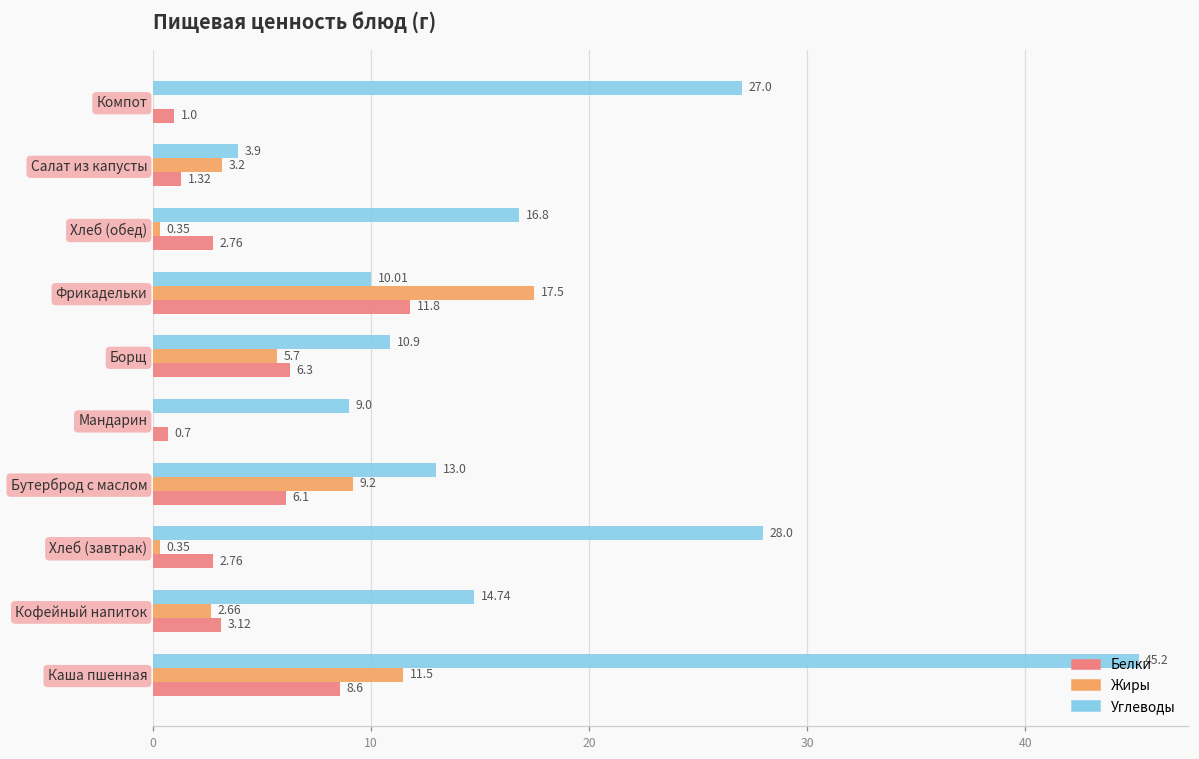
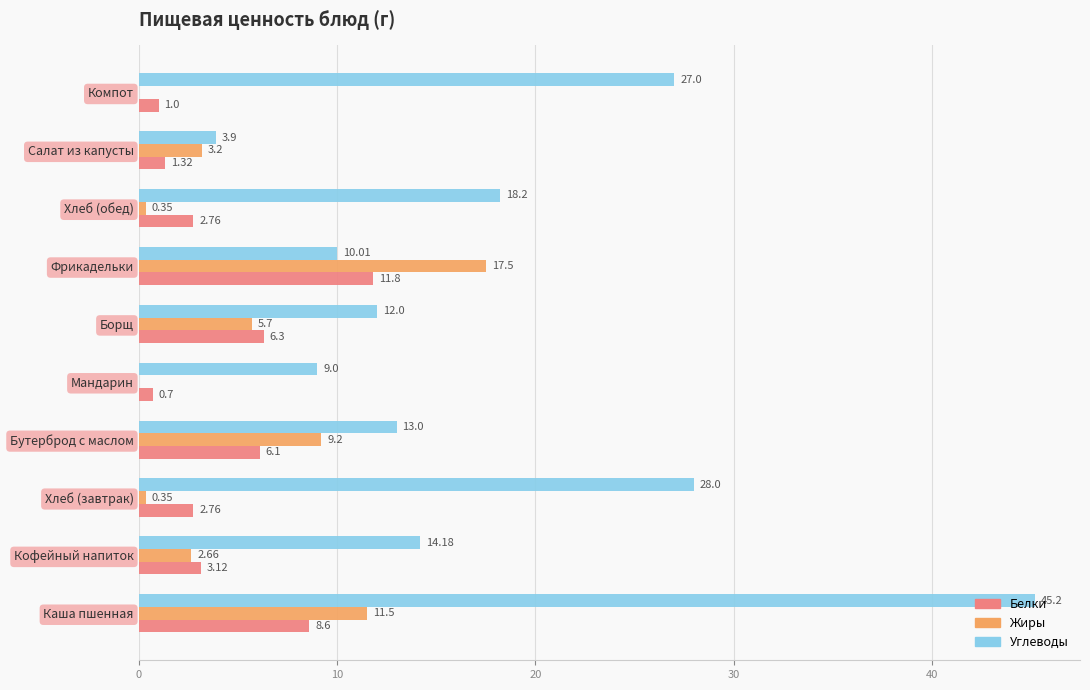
  {
    "Углеводы": {
      "Компот": 27.0,
      "Салат из капусты": 3.9,
-     "Хлеб (обед)": 16.8,
+     "Хлеб (обед)": 18.2,
      "Фрикадельки": 10.01,
-     "Борщ": 10.9,
+     "Борщ": 12.0,
      "Мандарин": 9.0,
      "Бутерброд с маслом": 13.0,
      "Хлеб (завтрак)": 28.0,
-     "Кофейный напиток": 14.74,
+     "Кофейный напиток": 14.18,
      "Каша пшенная": 45.2
    }
  }
